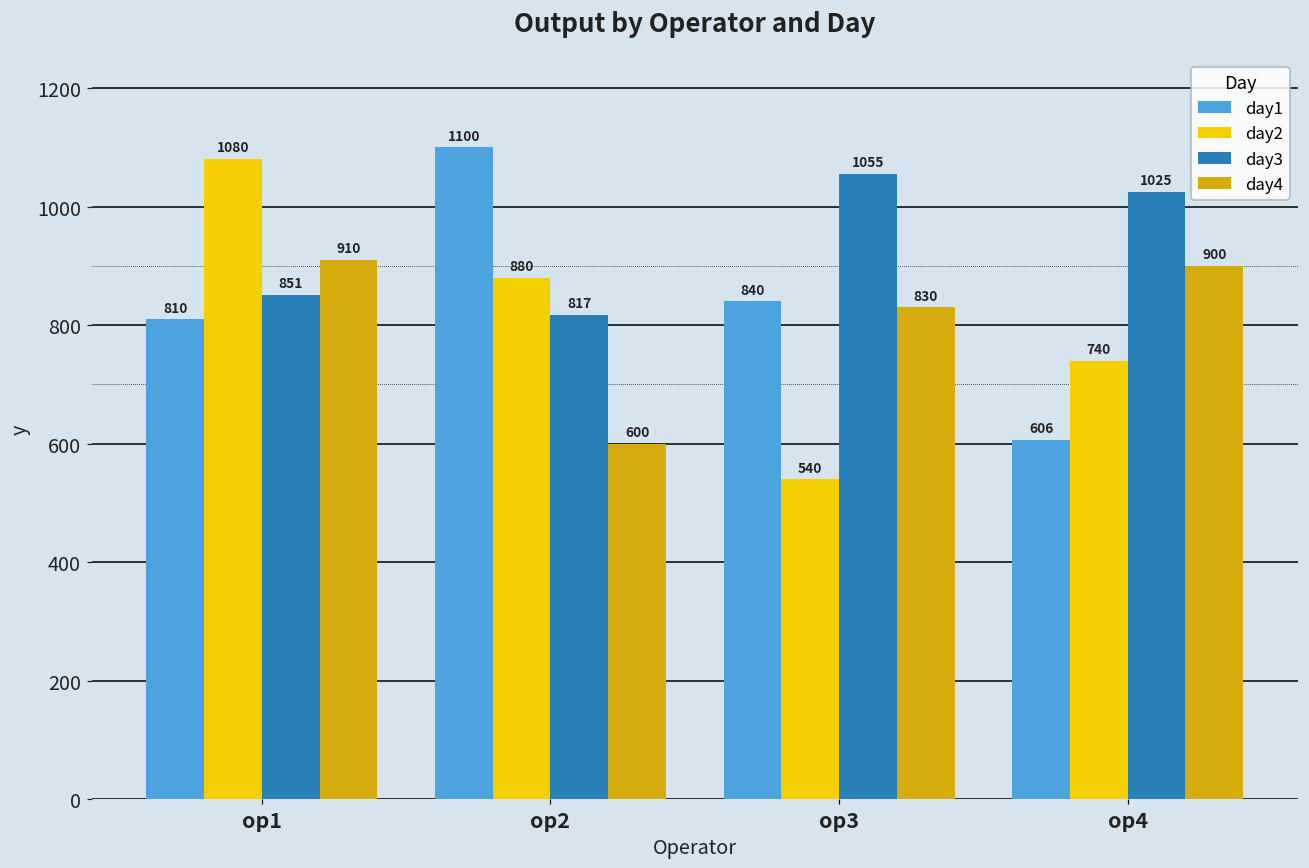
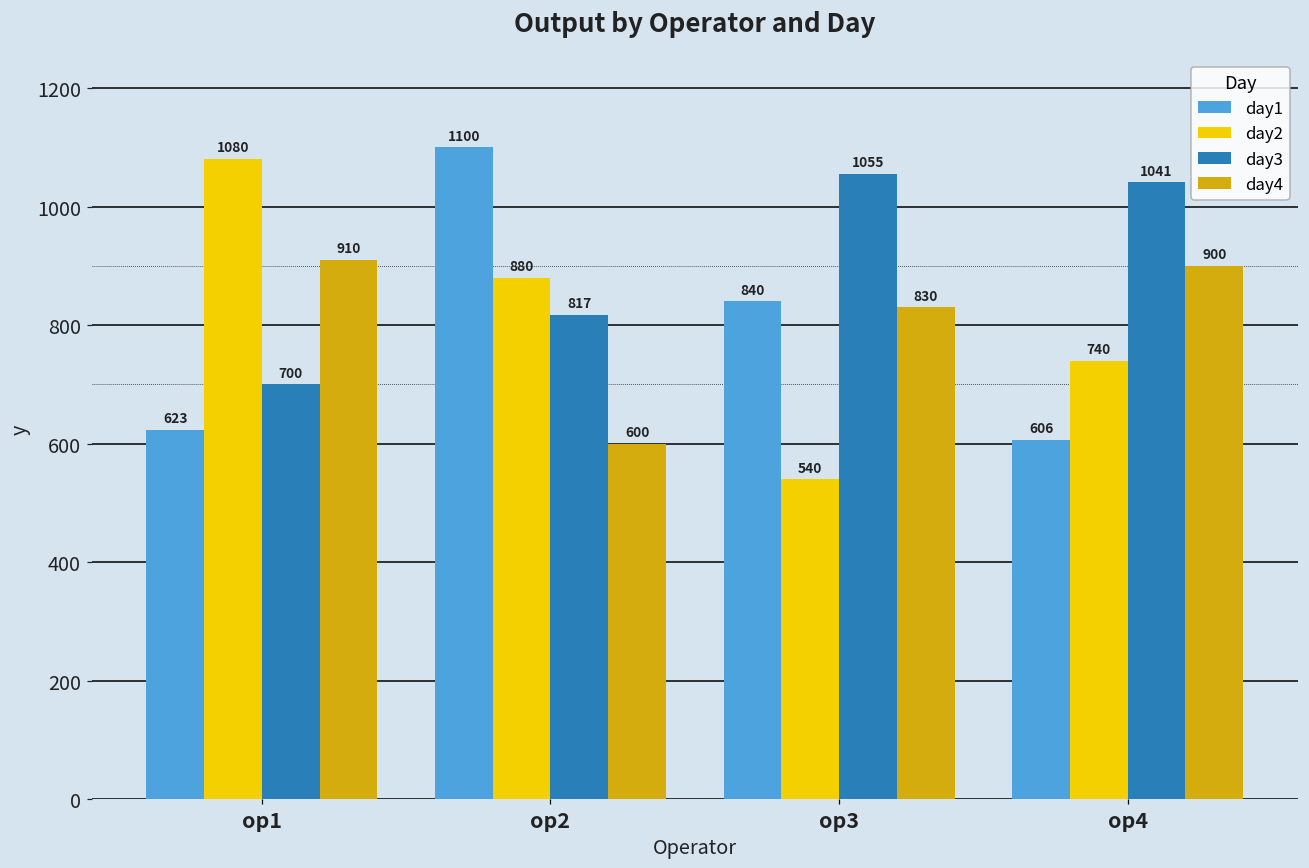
  {
    "day1": {
-     "op1": 810,
+     "op1": 623,
      "op2": 1100,
      "op3": 840,
      "op4": 606
    },
    "day3": {
-     "op1": 851,
+     "op1": 700,
      "op2": 817,
      "op3": 1055,
-     "op4": 1025
+     "op4": 1041
    }
  }
